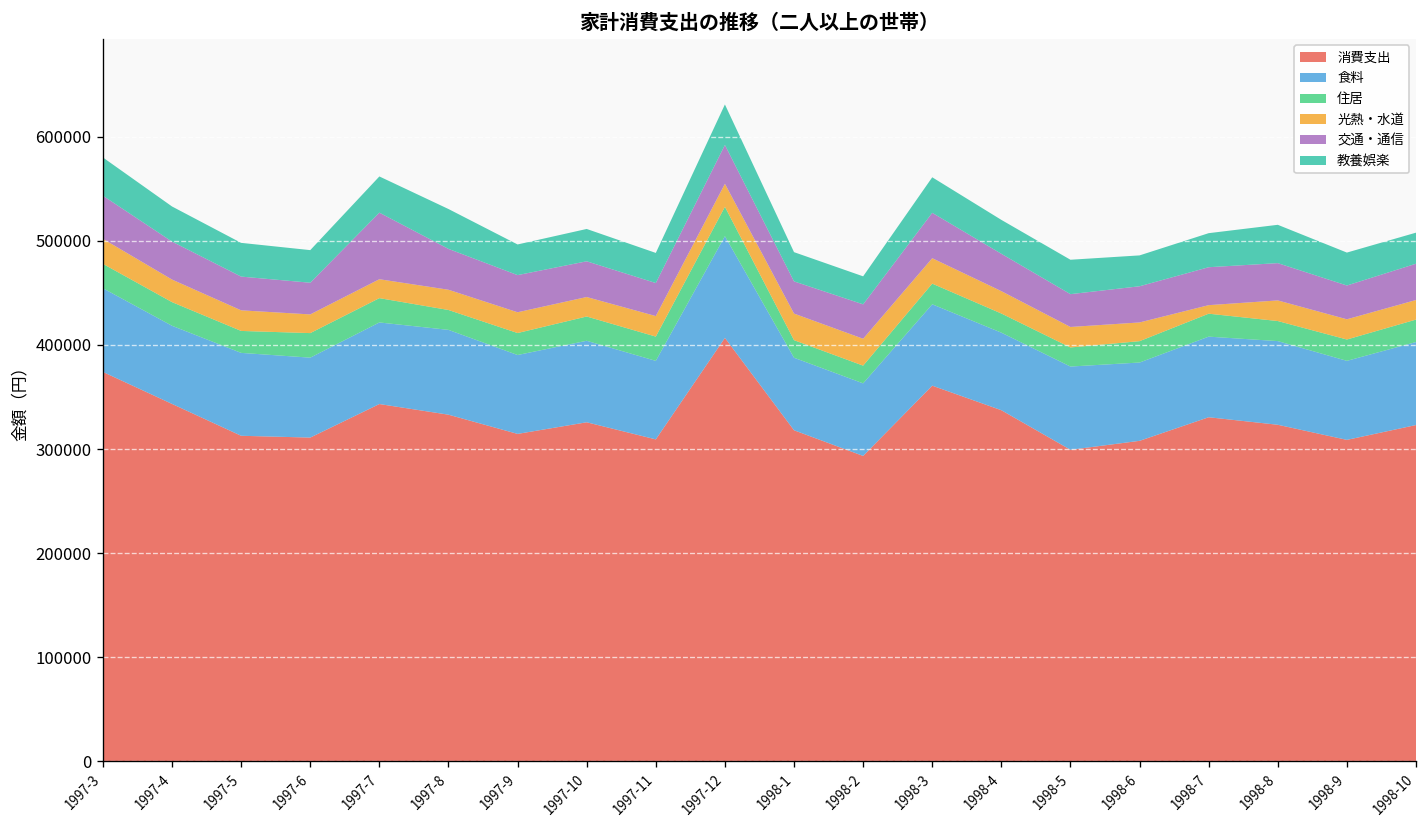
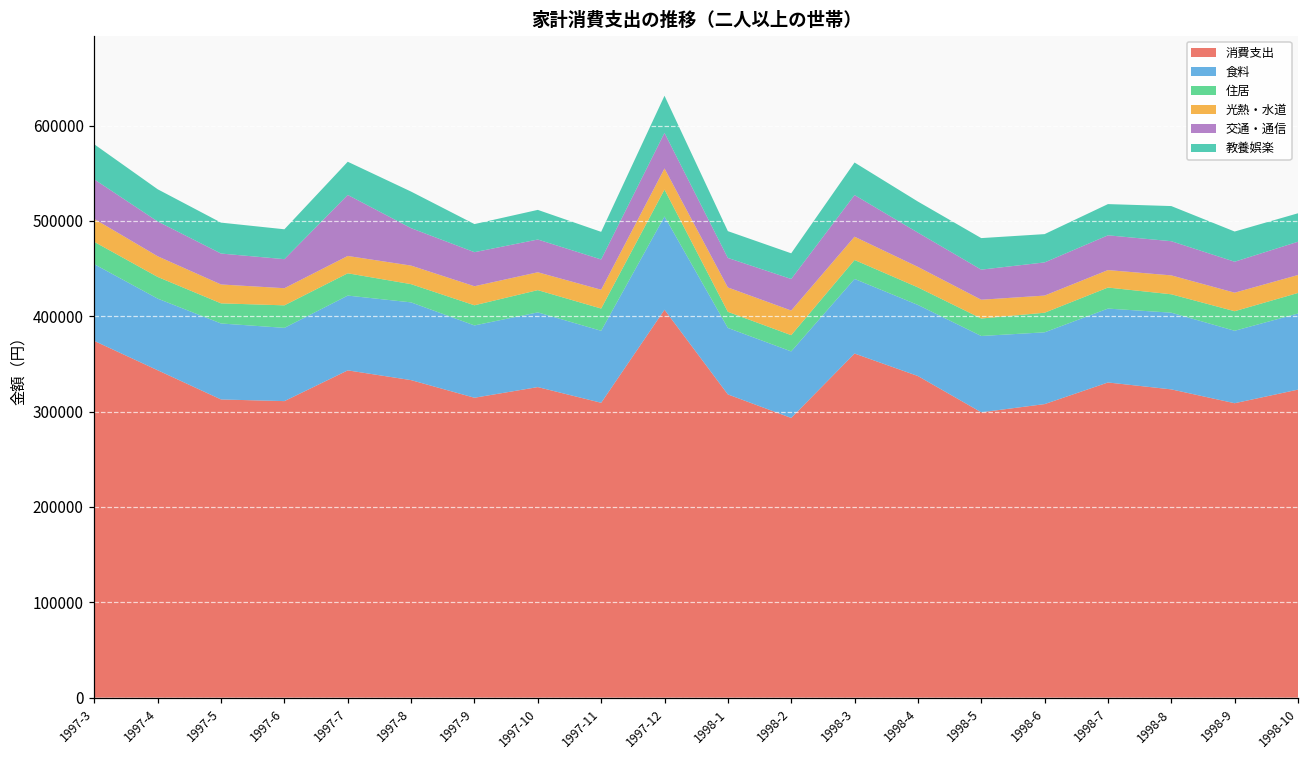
  {
    "消費支出": {
      "1997-3": 370000,
      "1997-4": 340000,
      "1997-5": 310000,
      "1997-6": 310000,
      "1997-7": 340000,
      "1997-8": 330000,
      "1997-9": 310000,
      "1997-10": 330000,
      "1997-11": 310000,
      "1997-12": 410000,
      "1998-1": 320000,
      "1998-2": 290000,
      "1998-3": 360000,
      "1998-4": 340000,
      "1998-5": 300000,
      "1998-6": 310000,
      "1998-7": 330000,
      "1998-8": 320000,
      "1998-9": 310000,
      "1998-10": 320000
    },
    "食料": {
      "1997-3": 80000,
      "1997-4": 80000,
      "1997-5": 80000,
      "1997-6": 80000,
      "1997-7": 80000,
      "1997-8": 80000,
      "1997-9": 80000,
      "1997-10": 80000,
      "1997-11": 80000,
      "1997-12": 100000,
      "1998-1": 70000,
      "1998-2": 70000,
      "1998-3": 80000,
      "1998-4": 70000,
      "1998-5": 80000,
      "1998-6": 80000,
      "1998-7": 80000,
      "1998-8": 80000,
      "1998-9": 80000,
      "1998-10": 80000
    },
    "光熱・水道": {
      "1997-3": 20000,
      "1997-4": 20000,
      "1997-5": 20000,
      "1997-6": 20000,
      "1997-7": 20000,
      "1997-8": 20000,
      "1997-9": 20000,
      "1997-10": 20000,
      "1997-11": 20000,
      "1997-12": 20000,
      "1998-1": 30000,
      "1998-2": 30000,
      "1998-3": 20000,
      "1998-4": 20000,
      "1998-5": 20000,
      "1998-6": 20000,
-     "1998-7": 10000,
+     "1998-7": 20000,
      "1998-8": 20000,
      "1998-9": 20000,
      "1998-10": 20000
    },
    "交通・通信": {
      "1997-3": 40000,
      "1997-4": 40000,
      "1997-5": 30000,
      "1997-6": 30000,
      "1997-7": 60000,
      "1997-8": 40000,
      "1997-9": 40000,
      "1997-10": 30000,
      "1997-11": 30000,
      "1997-12": 40000,
      "1998-1": 30000,
      "1998-2": 30000,
      "1998-3": 40000,
      "1998-4": 40000,
      "1998-5": 30000,
      "1998-6": 30000,
      "1998-7": 40000,
      "1998-8": 40000,
      "1998-9": 30000,
      "1998-10": 30000
    }
  }
